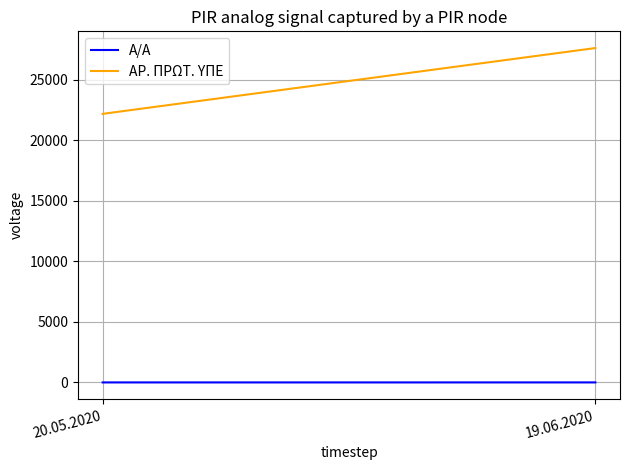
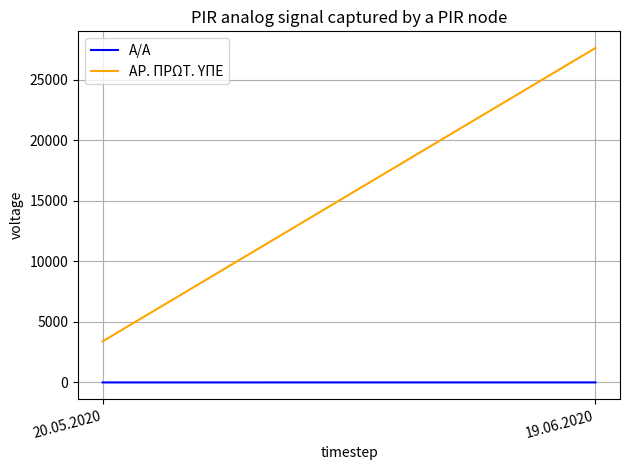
  {
    "Α/Α": {
      "20.05.2020": 0,
      "19.06.2020": 0
    },
    "ΑΡ. ΠΡΩΤ. ΥΠΕ": {
-     "20.05.2020": 22200,
+     "20.05.2020": 3400,
      "19.06.2020": 27600
    }
  }
